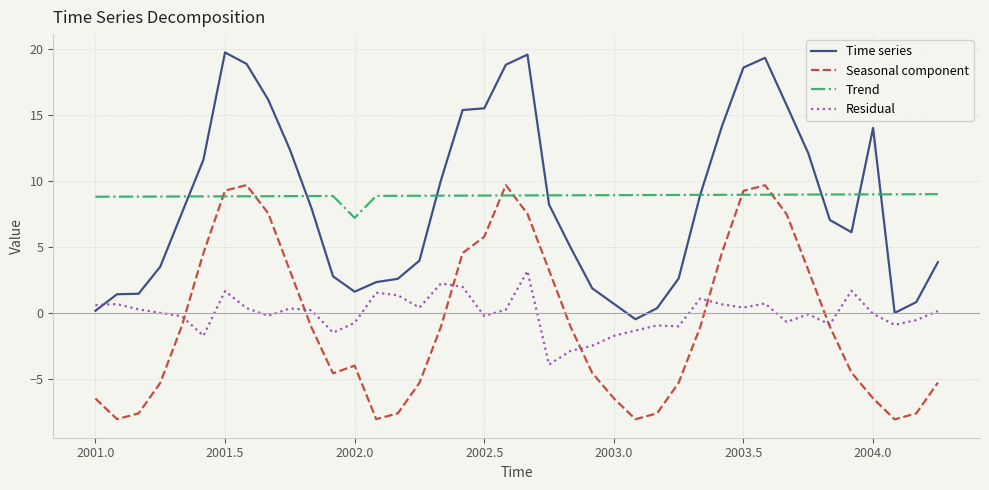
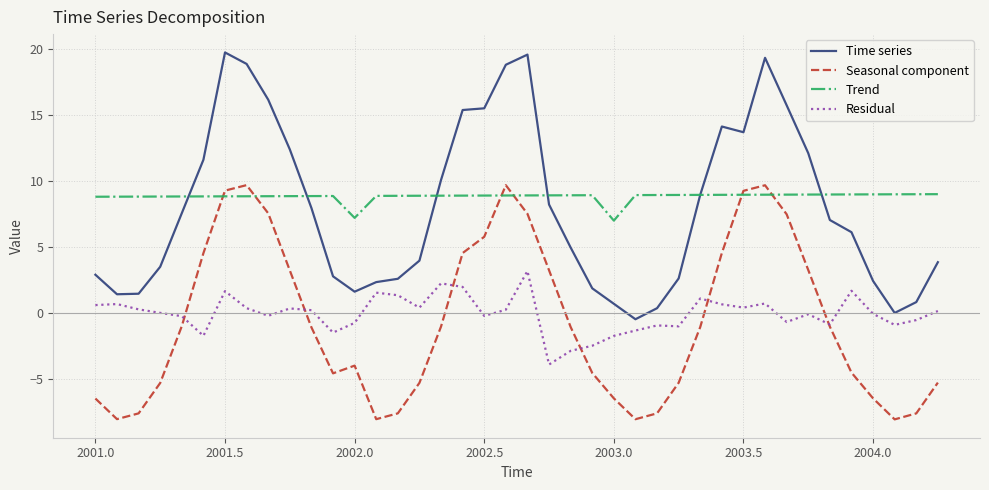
  {
    "Time series": {
-     "2001.0": 0.2,
+     "2001.0": 2.9,
      "2001.5": 19.8,
      "2002.0": 1.6,
      "2002.5": 15.5,
      "2003.0": 0.7,
-     "2003.5": 18.6,
-     "2004.0": 14.0
+     "2003.5": 13.7,
+     "2004.0": 2.4
    },
    "Seasonal component": {
      "2001.0": -6.5,
      "2001.5": 9.3,
      "2002.0": -4.0,
      "2002.5": 5.8,
      "2003.0": -6.5,
      "2003.5": 9.3,
      "2004.0": -6.5
    },
    "Trend": {
      "2001.0": 8.8,
      "2001.5": 8.8,
      "2002.0": 7.2,
      "2002.5": 8.9,
-     "2003.0": 8.9,
+     "2003.0": 7.0,
      "2003.5": 9.0,
      "2004.0": 9.0
    },
    "Residual": {
      "2001.0": 0.6,
      "2001.5": 1.6,
      "2002.0": -0.8,
      "2002.5": -0.2,
      "2003.0": -1.8,
      "2003.5": 0.4,
      "2004.0": -0.1
    }
  }
